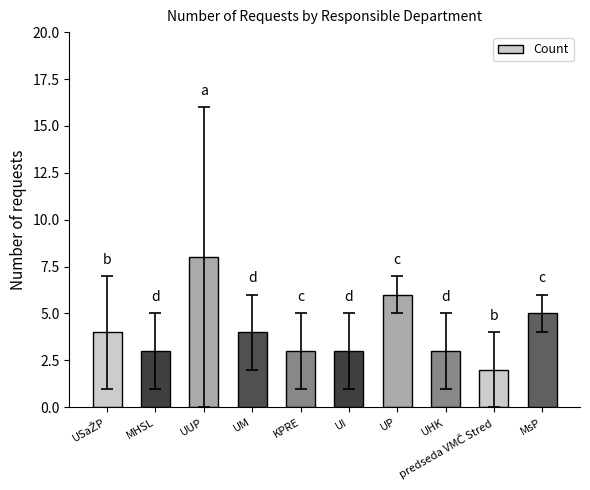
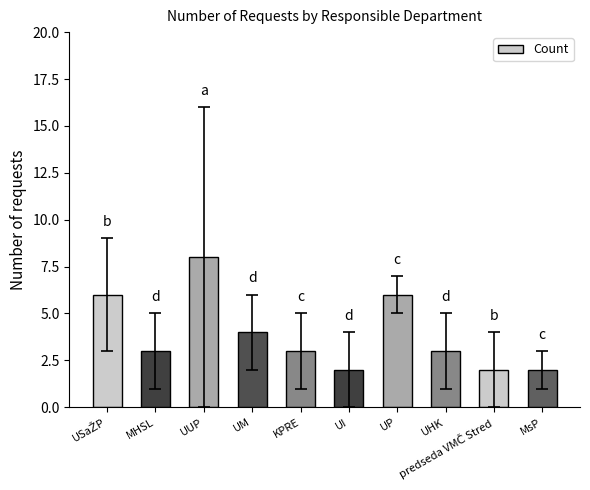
  {
    "Count": {
-     "USaŽP": 4,
+     "USaŽP": 6,
      "MHSL": 3,
      "UUP": 8,
      "UM": 4,
      "KPRE": 3,
-     "UI": 3,
+     "UI": 2,
      "UP": 6,
      "UHK": 3,
      "predseda VMČ Stred": 2,
-     "MsP": 5
+     "MsP": 2
    }
  }
